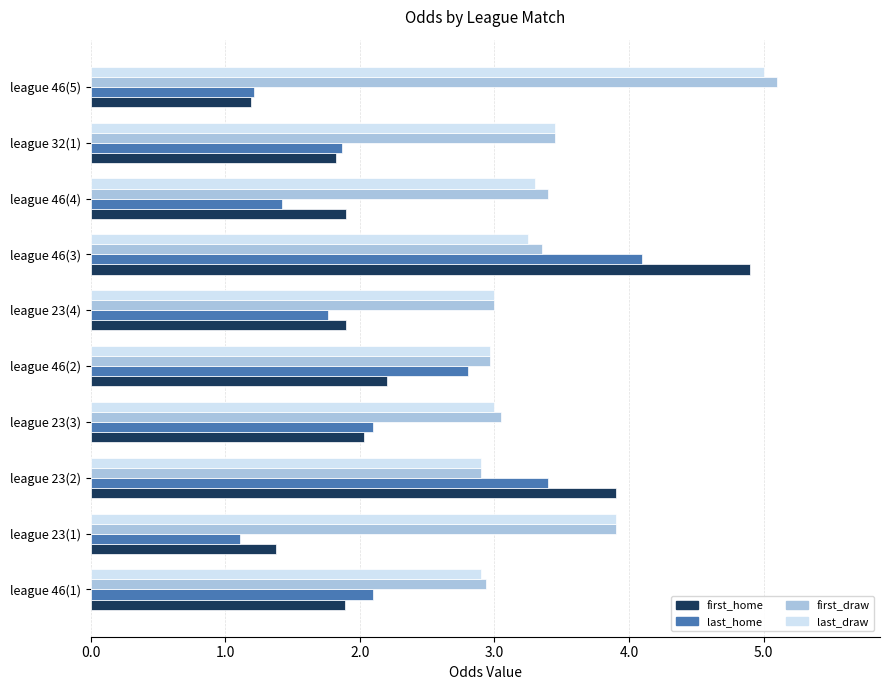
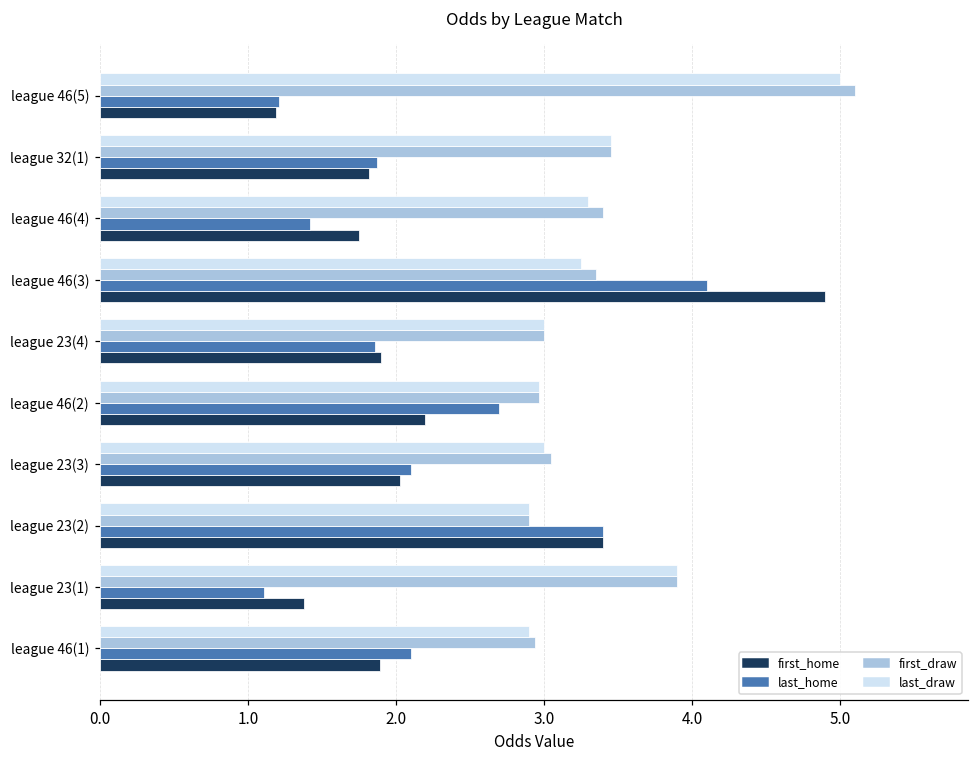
  {
    "first_home": {
      "league 46(5)": 1.19,
      "league 32(1)": 1.82,
-     "league 46(4)": 1.90,
+     "league 46(4)": 1.75,
      "league 46(3)": 4.90,
      "league 23(4)": 1.90,
      "league 46(2)": 2.20,
      "league 23(3)": 2.03,
-     "league 23(2)": 3.9,
+     "league 23(2)": 3.4,
      "league 23(1)": 1.38,
      "league 46(1)": 1.89
    },
    "last_home": {
      "league 46(5)": 1.21,
      "league 32(1)": 1.87,
      "league 46(4)": 1.42,
      "league 46(3)": 4.10,
-     "league 23(4)": 1.76,
-     "league 46(2)": 2.8,
+     "league 23(4)": 1.86,
+     "league 46(2)": 2.7,
      "league 23(3)": 2.10,
      "league 23(2)": 3.40,
      "league 23(1)": 1.11,
      "league 46(1)": 2.10
    }
  }
